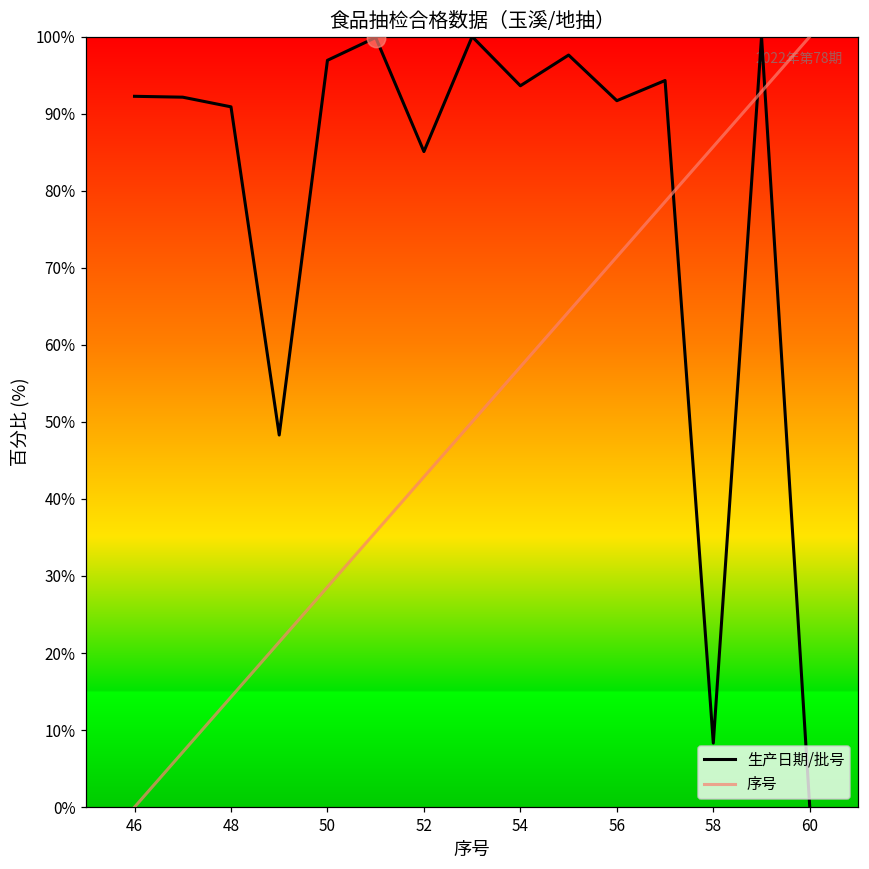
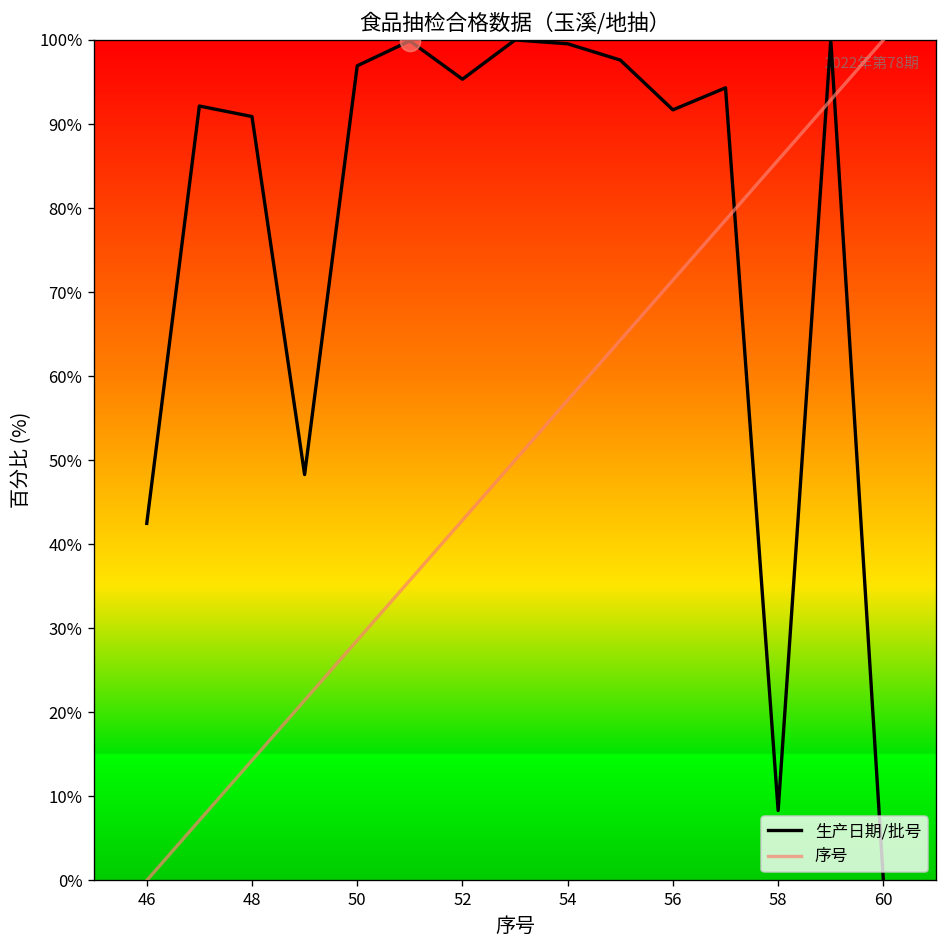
  {
    "生产日期/批号": {
-     "46": "92%",
+     "46": "42%",
      "48": "91%",
      "50": "97%",
-     "52": "85%",
-     "54": "94%",
+     "52": "95%",
+     "54": "100%",
      "56": "92%",
      "58": "8%",
      "60": "0%"
    }
  }
